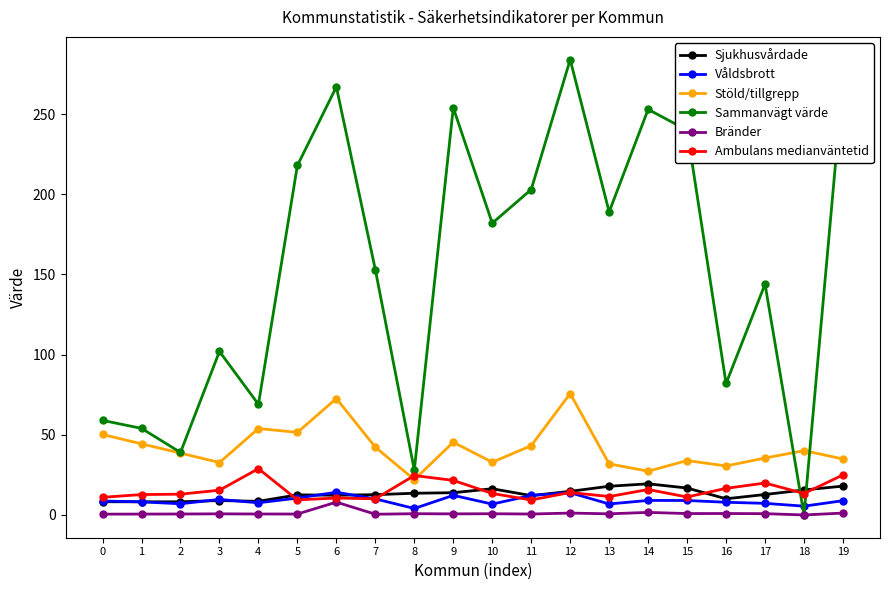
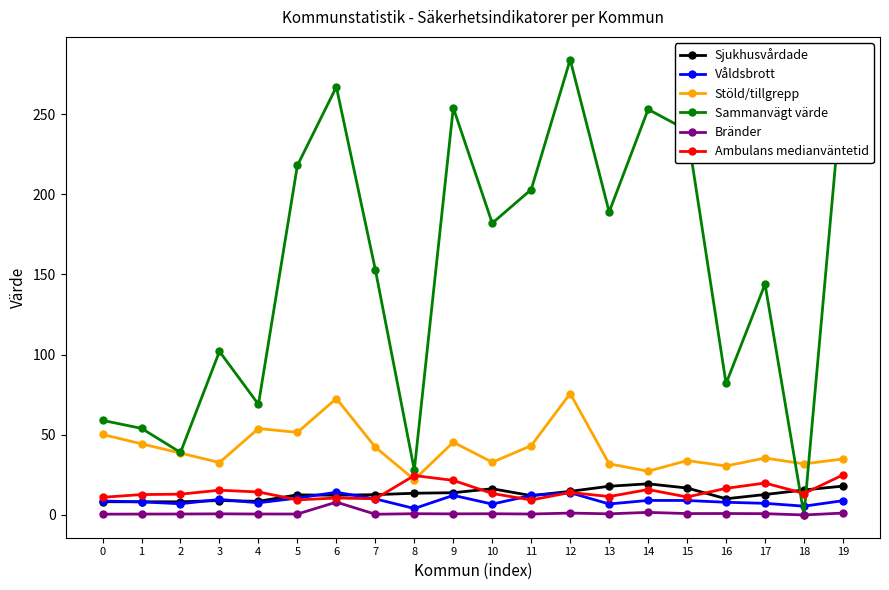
  {
    "Sjukhusvårdade": {
      "5": 13,
      "6": 12,
      "7": 13,
      "8": 14,
      "9": 14,
      "10": 16,
      "13": 18,
      "14": 19,
      "15": 17,
      "16": 10,
      "17": 13,
      "18": 16,
      "19": 18
    },
    "Våldsbrott": {
      "6": 14,
      "8": 4,
      "9": 12,
      "10": 7,
      "13": 7,
      "14": 9,
      "15": 9,
      "16": 8,
      "17": 7,
      "18": 5,
      "19": 9
    },
    "Stöld/tillgrepp": {
      "0": 50,
      "1": 44,
      "3": 33,
      "4": 54,
      "5": 52,
      "6": 73,
      "7": 42,
      "8": 22,
      "9": 45,
      "10": 33,
      "11": 43,
      "12": 76,
      "13": 32,
      "14": 27,
      "15": 34,
      "16": 31,
      "17": 36,
-     "18": 40,
+     "18": 32,
      "19": 35
    },
    "Sammanvägt värde": {
      "0": 59,
      "1": 54,
      "3": 102,
      "4": 69,
      "5": 218,
      "6": 267,
      "7": 153,
      "8": 28,
      "9": 254,
      "10": 182,
      "11": 203,
      "12": 284,
      "13": 189,
      "14": 253,
      "16": 82,
      "17": 144
    },
    "Bränder": {
      "0": 0,
      "1": 1,
      "2": 1,
      "3": 1,
      "4": 1,
      "5": 1,
      "6": 8,
      "7": 0,
      "8": 1,
      "9": 1,
      "10": 1,
      "11": 1,
      "12": 1,
      "13": 1,
      "14": 2,
      "15": 1,
      "16": 1,
      "17": 1,
      "19": 1
    },
    "Ambulans medianväntetid": {
      "0": 11,
      "1": 13,
      "2": 13,
      "3": 15,
-     "4": 29,
+     "4": 14,
      "6": 11,
      "8": 25,
      "9": 22,
      "10": 13,
      "11": 9,
      "13": 11,
      "14": 16,
      "15": 11,
      "16": 17,
      "17": 20,
      "18": 13,
      "19": 25
    }
  }
